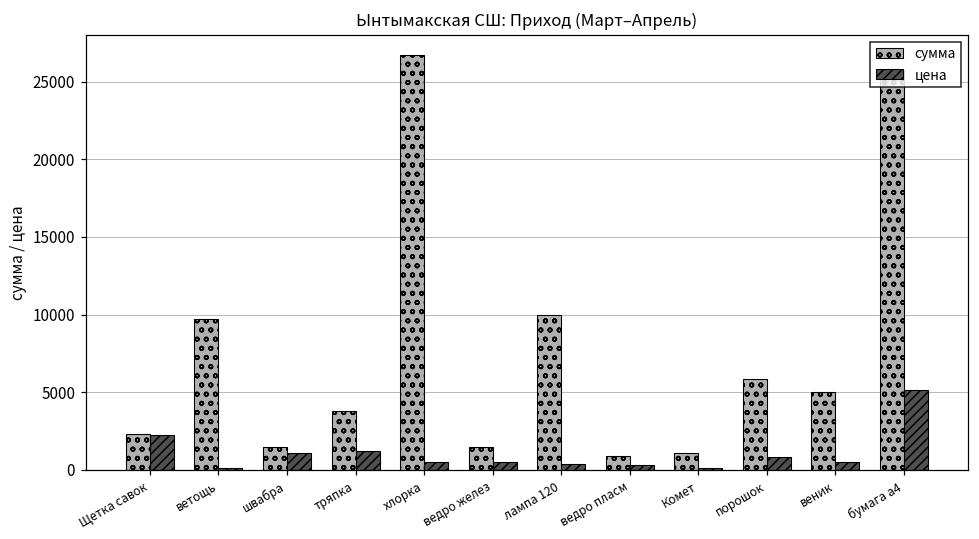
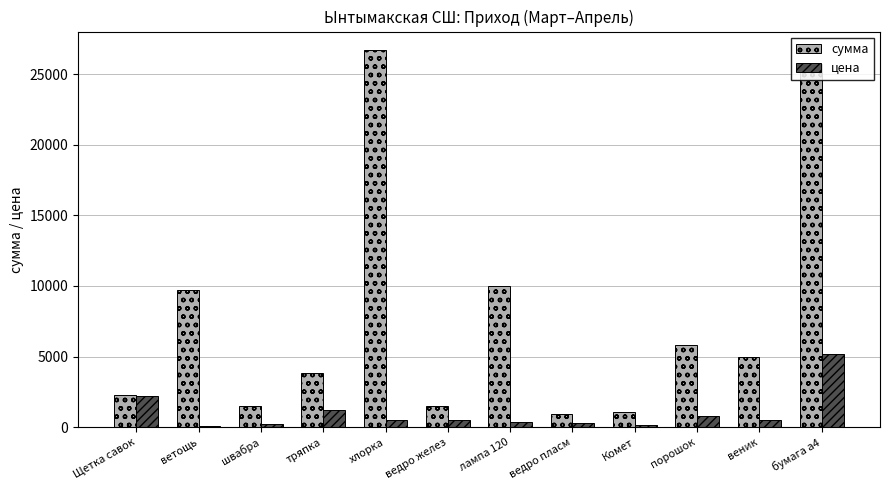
  {
    "сумма": {
      "Щетка савок": 2300,
      "ветощь": 9700,
      "швабра": 1500,
      "тряпка": 3800,
      "хлорка": 26700,
      "ведро желез": 1500,
      "лампа 120": 10000,
      "ведро пласм": 900,
      "Комет": 1100,
      "порошок": 5800,
      "веник": 5000
    },
    "цена": {
      "Щетка савок": 2200,
-     "швабра": 1100,
+     "швабра": 300,
      "тряпка": 1200,
      "хлорка": 500,
      "ведро желез": 500,
      "лампа 120": 400,
      "ведро пласм": 300,
      "порошок": 800,
      "веник": 500,
      "бумага а4": 5200
    }
  }
